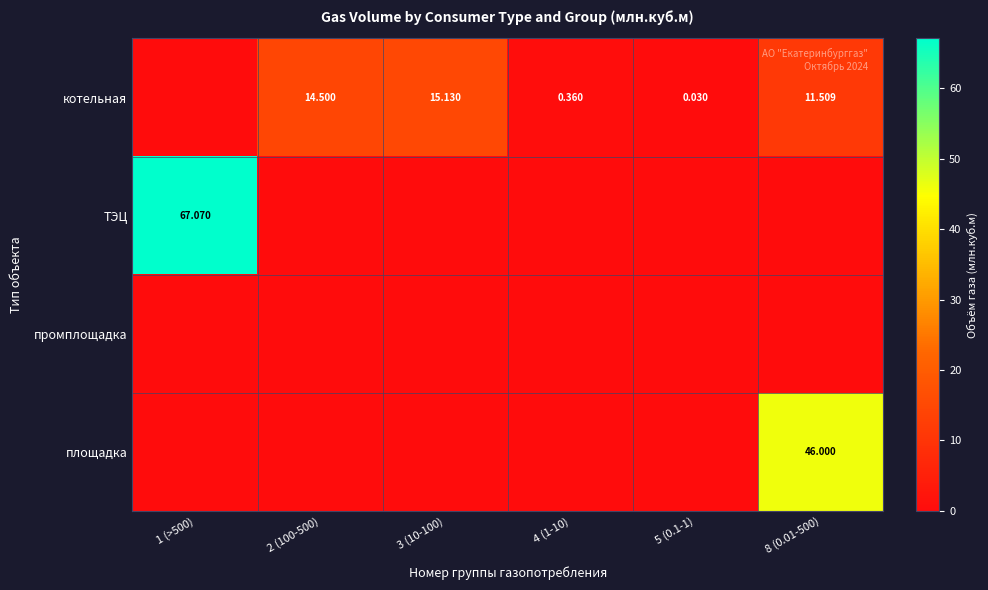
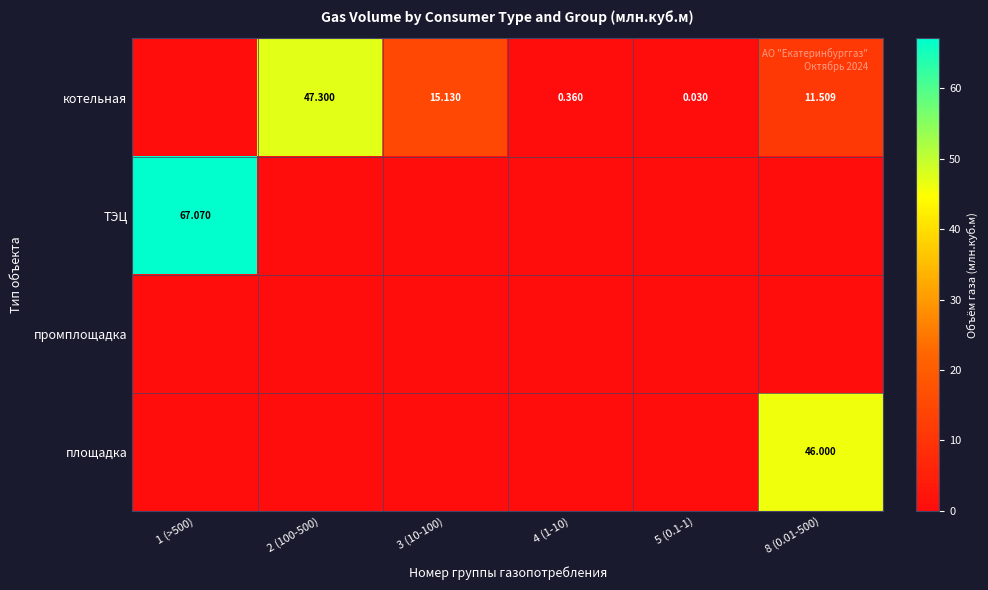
  {
    "котельная": {
-     "2 (100-500)": 14.500,
+     "2 (100-500)": 47.300,
      "3 (10-100)": 15.130,
      "4 (1-10)": 0.360,
      "5 (0.1-1)": 0.030
    },
    "ТЭЦ": {
      "1 (>500)": 67.070
    },
    "площадка": {
      "8 (0.01-500)": 46.000
    }
  }
